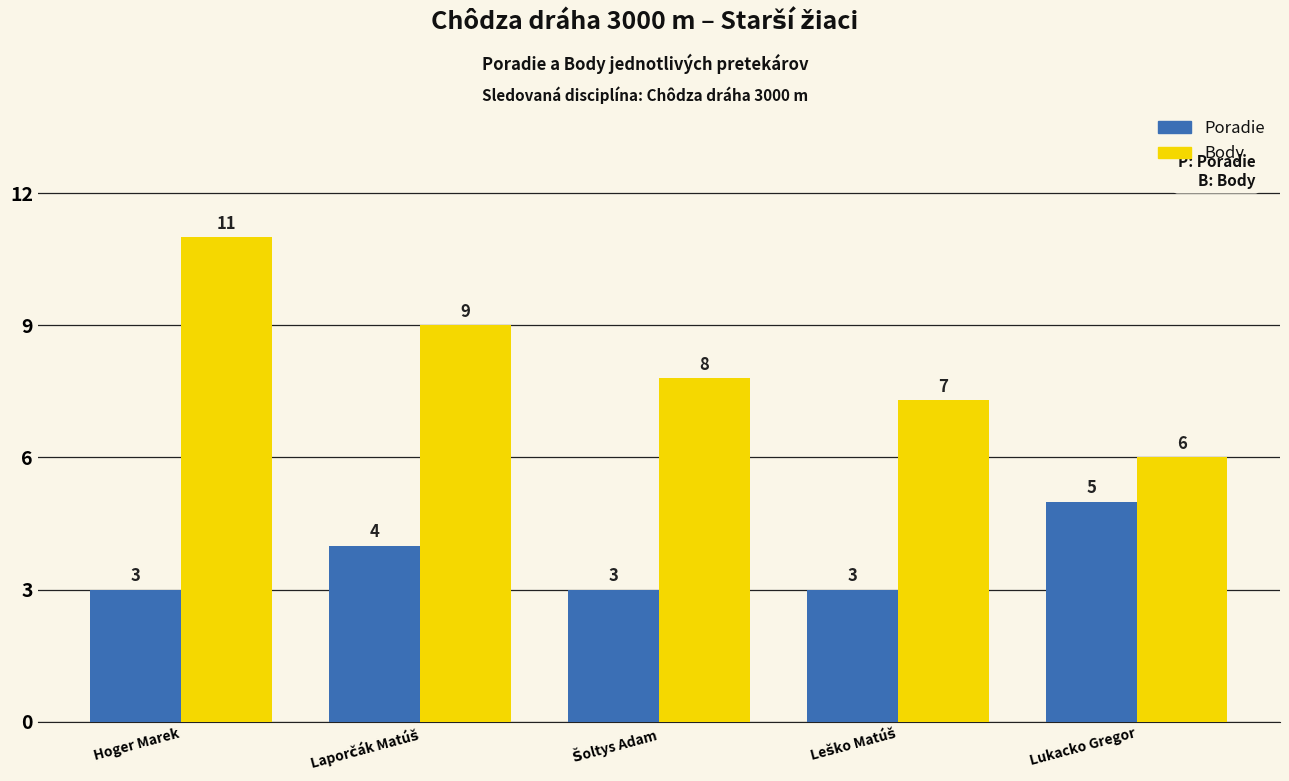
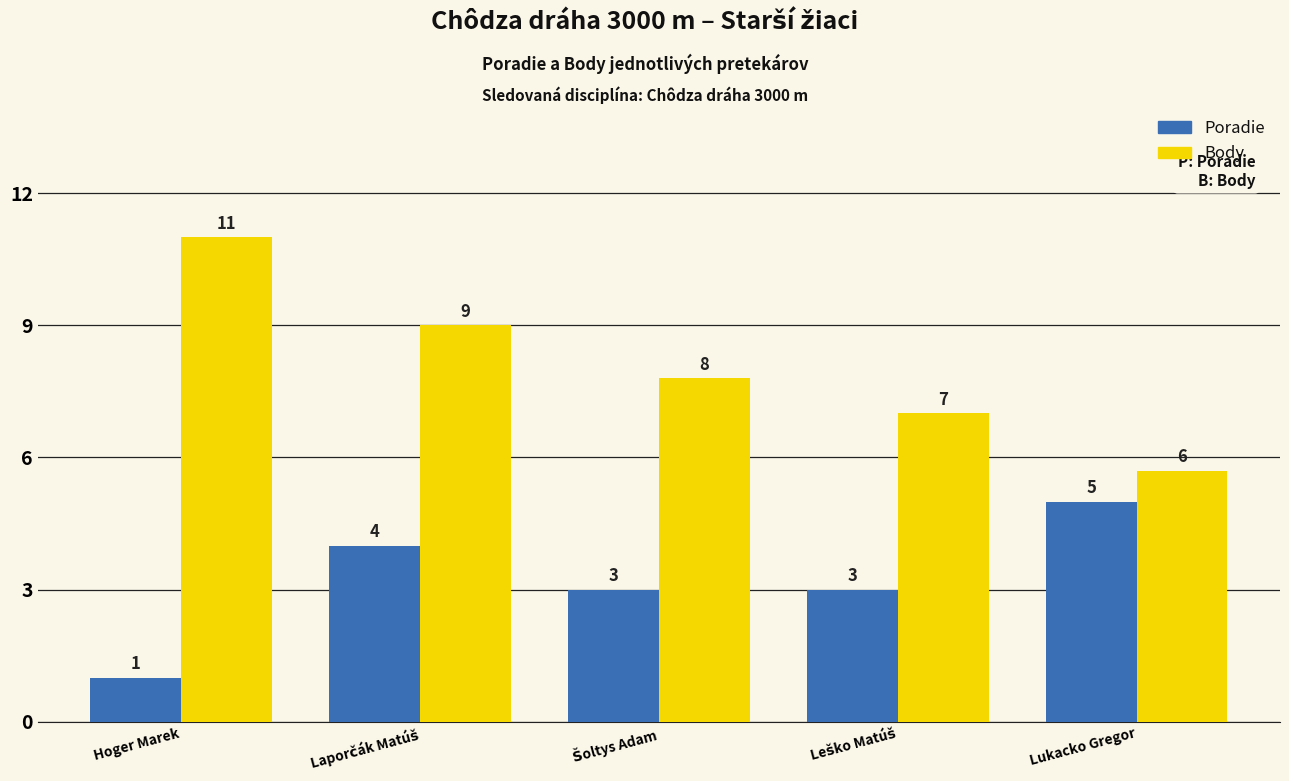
  {
    "Poradie": {
-     "Hoger Marek": 3,
+     "Hoger Marek": 1,
      "Laporčák Matúš": 4,
      "Šoltys Adam": 3,
      "Leško Matúš": 3,
      "Lukacko Gregor": 5
    },
    "Body": {
-     "Leško Matúš": 7.3,
-     "Lukacko Gregor": 6.0
+     "Leško Matúš": 7.0,
+     "Lukacko Gregor": 5.7
    }
  }
